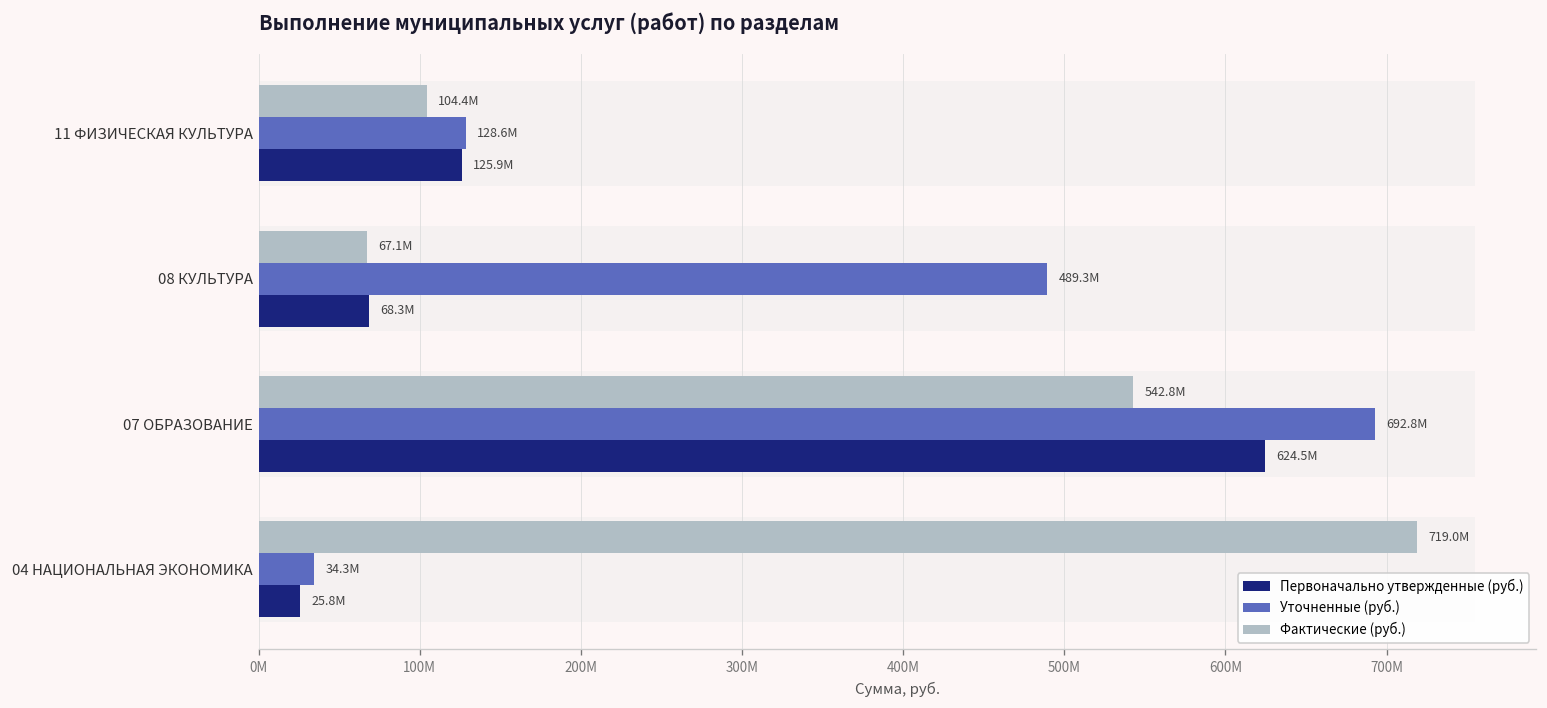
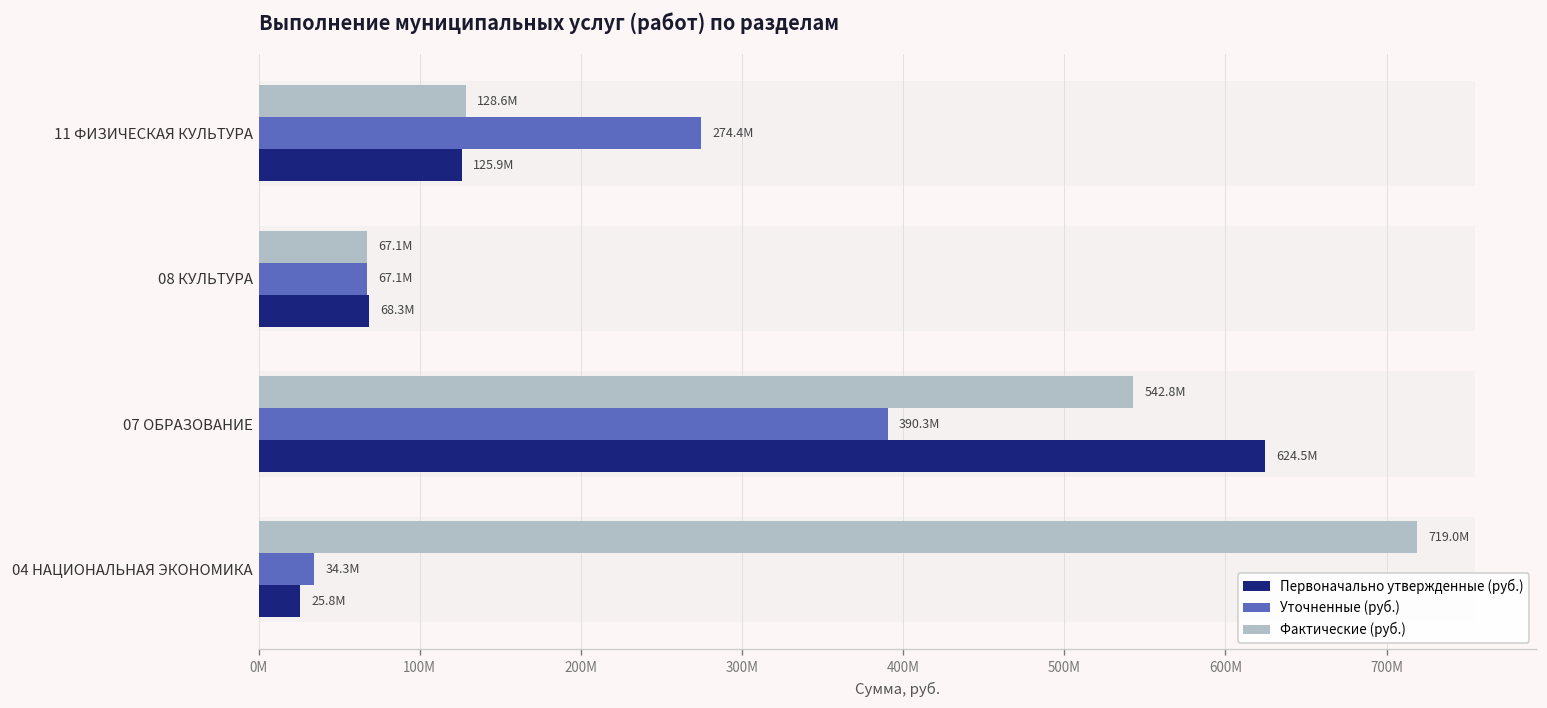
  {
    "Уточненные (руб.)": {
-     "11 ФИЗИЧЕСКАЯ КУЛЬТУРА": "128.6M",
-     "08 КУЛЬТУРА": "489.3M",
-     "07 ОБРАЗОВАНИЕ": "692.8M"
+     "11 ФИЗИЧЕСКАЯ КУЛЬТУРА": "274.4M",
+     "08 КУЛЬТУРА": "67.1M",
+     "07 ОБРАЗОВАНИЕ": "390.3M"
    },
    "Фактические (руб.)": {
-     "11 ФИЗИЧЕСКАЯ КУЛЬТУРА": "104.4M"
+     "11 ФИЗИЧЕСКАЯ КУЛЬТУРА": "128.6M"
    }
  }
